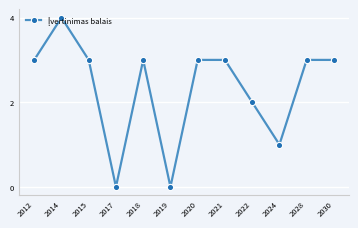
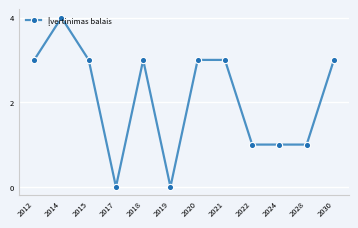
  {
    "2012": 3,
    "2014": 4,
    "2015": 3,
    "2017": 0,
    "2018": 3,
    "2019": 0,
    "2020": 3,
    "2021": 3,
-   "2022": 2,
+   "2022": 1,
    "2024": 1,
-   "2028": 3,
+   "2028": 1,
    "2030": 3
  }
